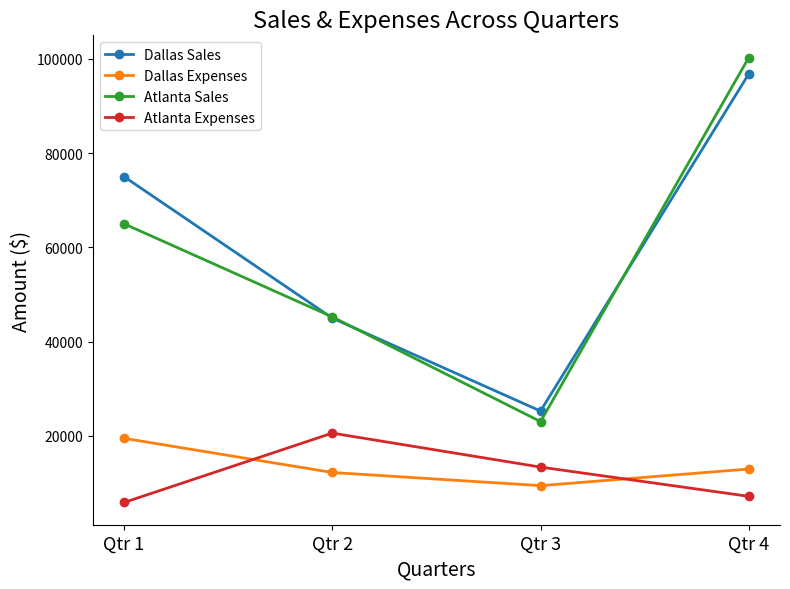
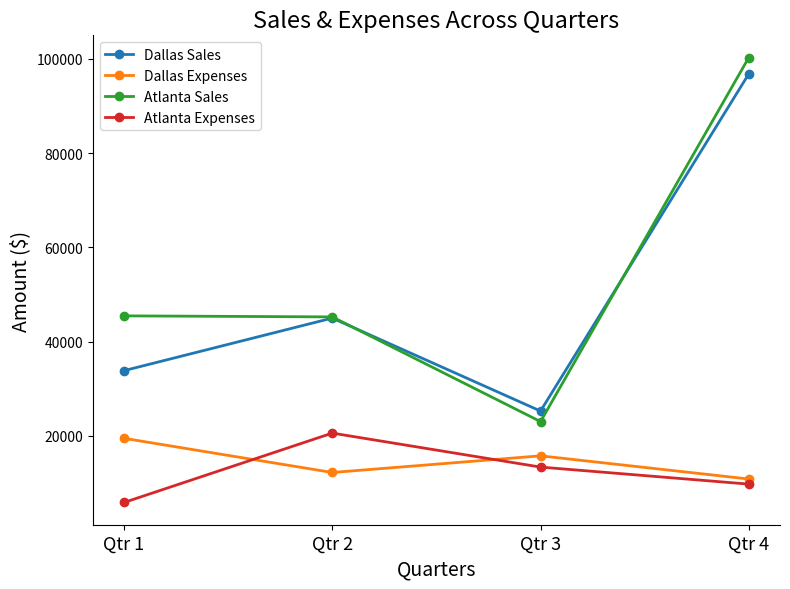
  {
    "Dallas Sales": {
-     "Qtr 1": 75000,
+     "Qtr 1": 34000,
      "Qtr 3": 25000,
      "Qtr 4": 97000
    },
    "Dallas Expenses": {
      "Qtr 1": 20000,
      "Qtr 2": 12000,
-     "Qtr 3": 9000,
-     "Qtr 4": 13000
+     "Qtr 3": 16000,
+     "Qtr 4": 11000
    },
    "Atlanta Sales": {
-     "Qtr 1": 65000,
+     "Qtr 1": 45000,
      "Qtr 3": 23000,
      "Qtr 4": 100000
    },
    "Atlanta Expenses": {
      "Qtr 1": 6000,
      "Qtr 2": 21000,
      "Qtr 3": 13000,
-     "Qtr 4": 7000
+     "Qtr 4": 10000
    }
  }
